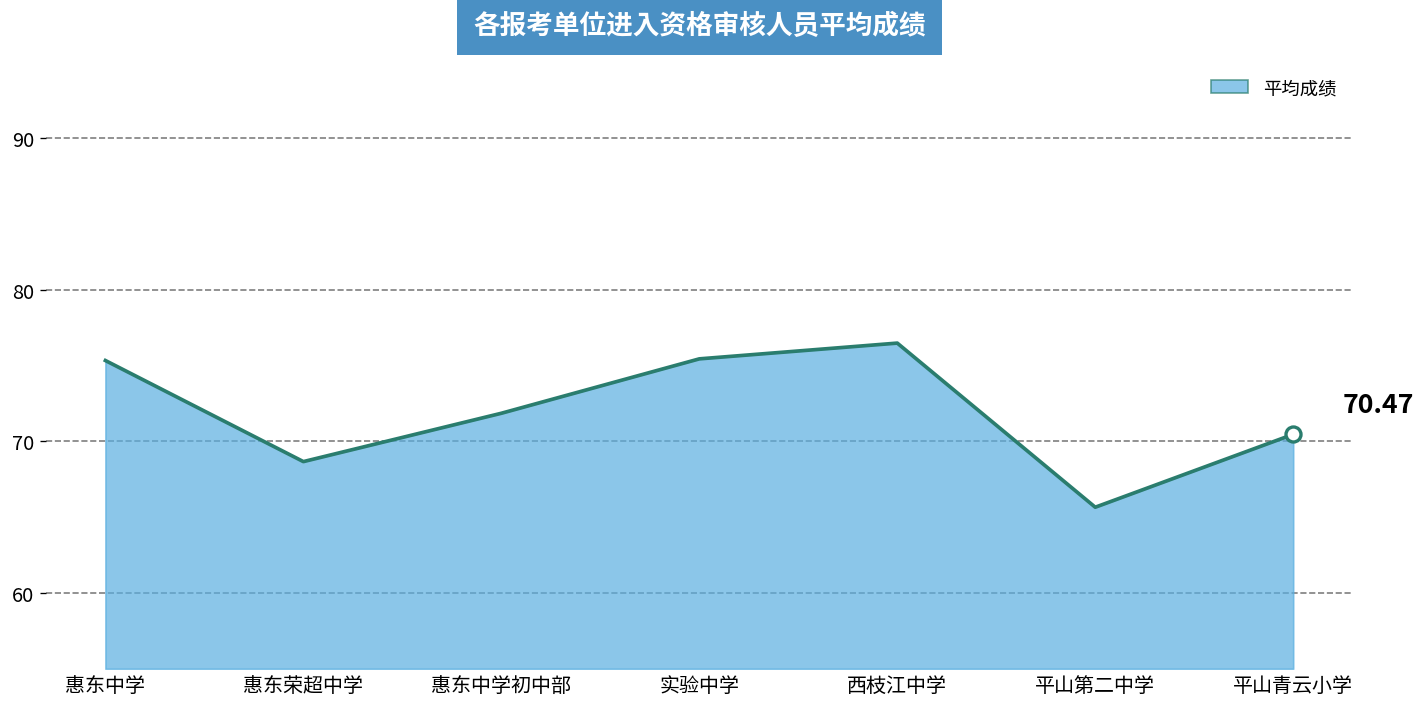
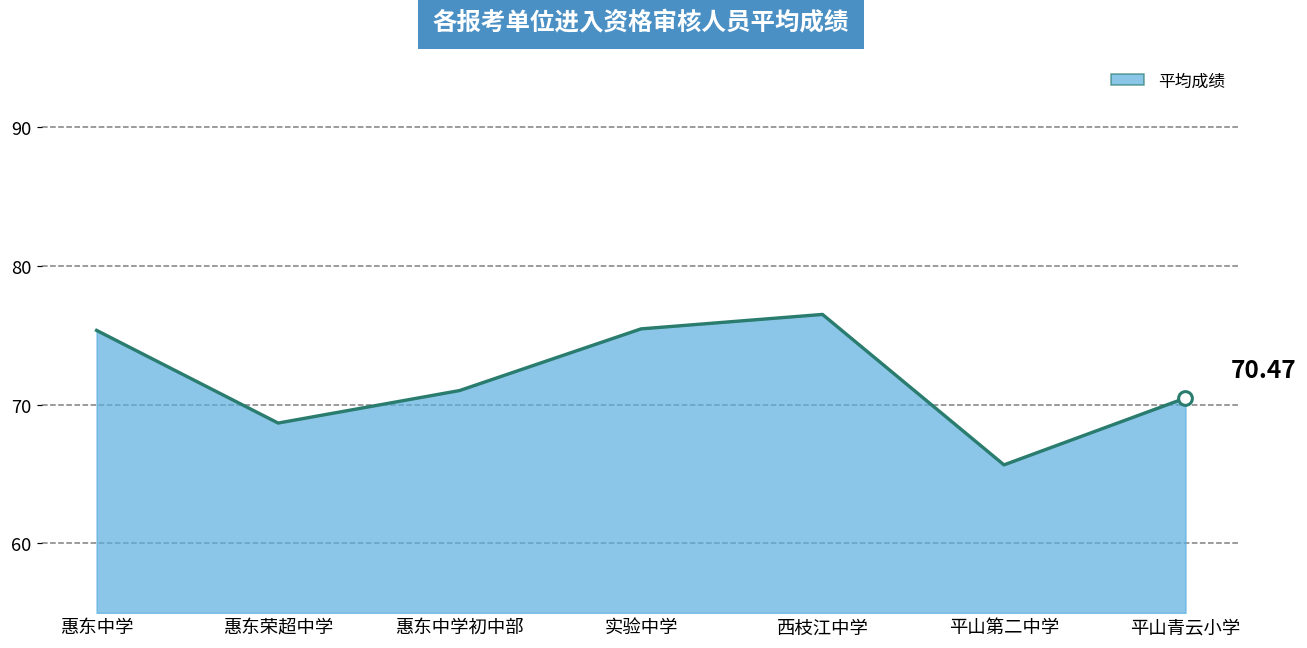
  {
    "平均成绩": {
      "惠东中学": 75.3,
      "惠东荣超中学": 68.7,
-     "惠东中学初中部": 71.9,
+     "惠东中学初中部": 71.0,
      "实验中学": 75.5,
      "西枝江中学": 76.5,
      "平山第二中学": 65.7
    }
  }
